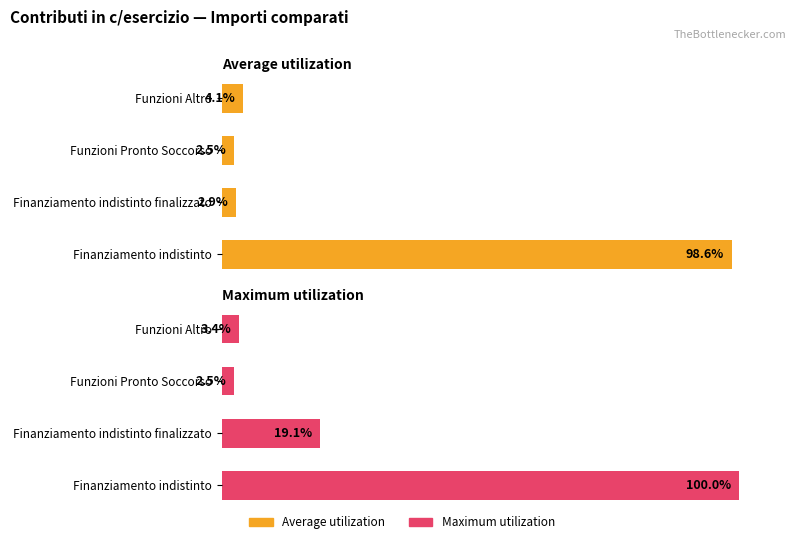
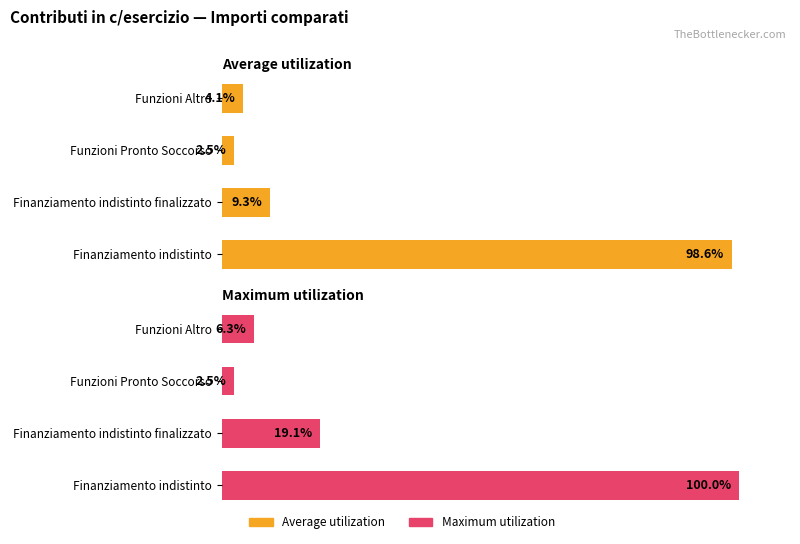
  {
    "Average utilization": {
      "Funzioni Altro": "4.1%",
      "Funzioni Pronto Soccorso": "2.5%",
-     "Finanziamento indistinto finalizzato": "2.9%",
+     "Finanziamento indistinto finalizzato": "9.3%",
      "Finanziamento indistinto": "98.6%"
    },
    "Maximum utilization": {
-     "Funzioni Altro": "3.4%",
+     "Funzioni Altro": "6.3%",
      "Funzioni Pronto Soccorso": "2.5%",
      "Finanziamento indistinto finalizzato": "19.1%",
      "Finanziamento indistinto": "100.0%"
    }
  }
